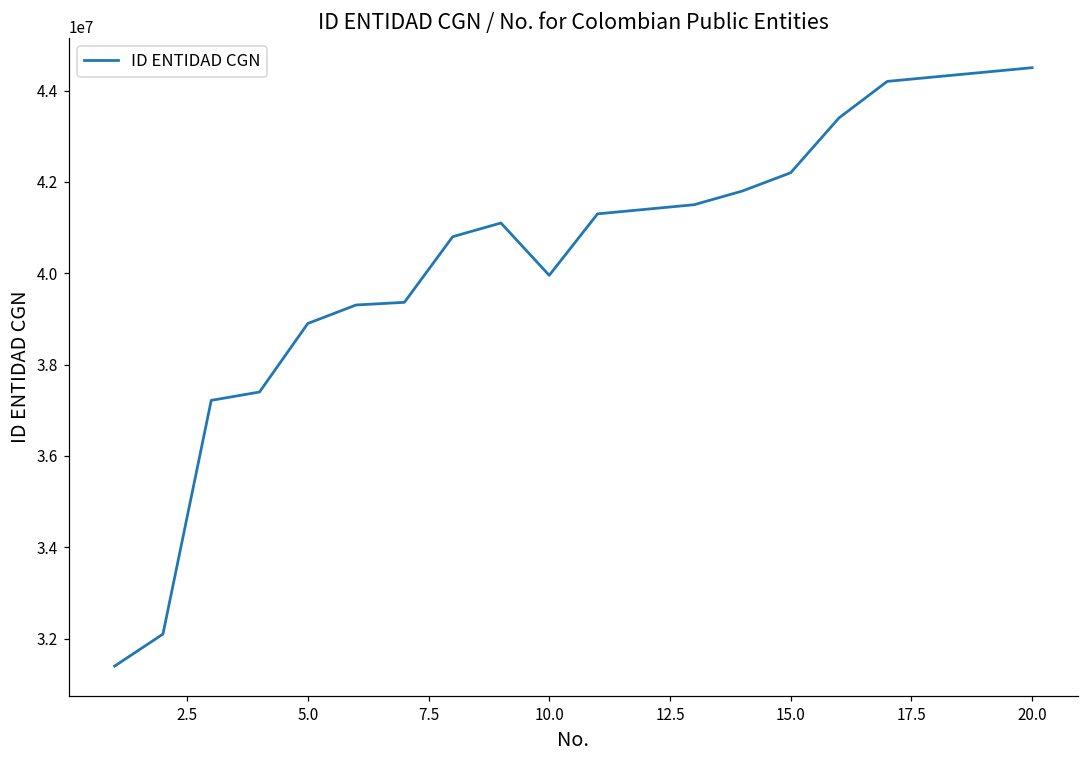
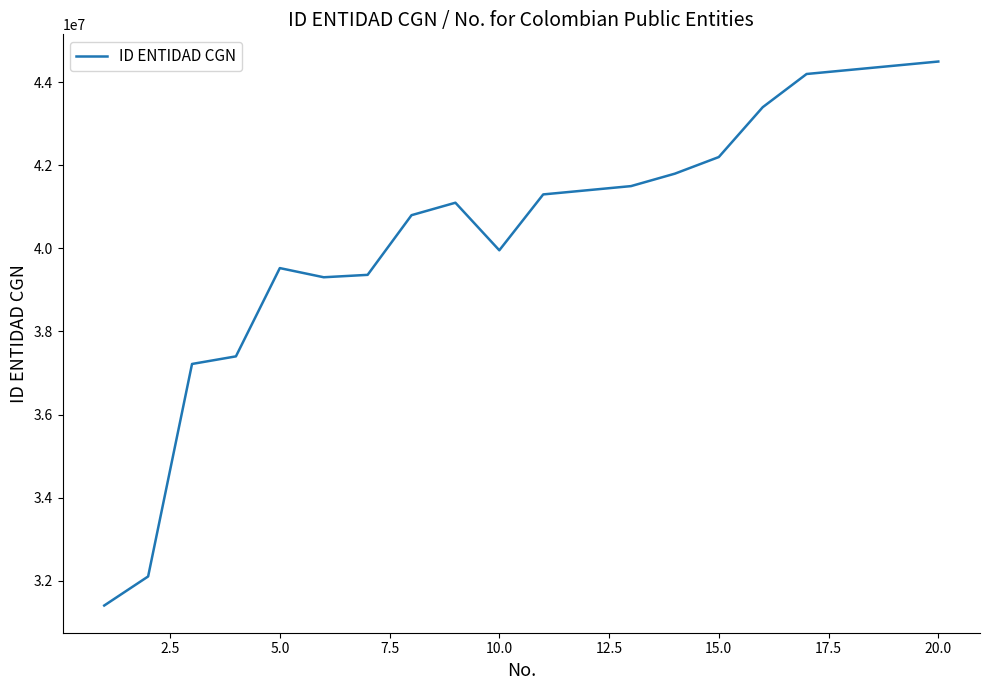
  {
-   "5.0": 38900000,
+   "5.0": 39500000,
    "10.0": 40000000,
    "15.0": 42200000,
    "20.0": 44500000
  }
